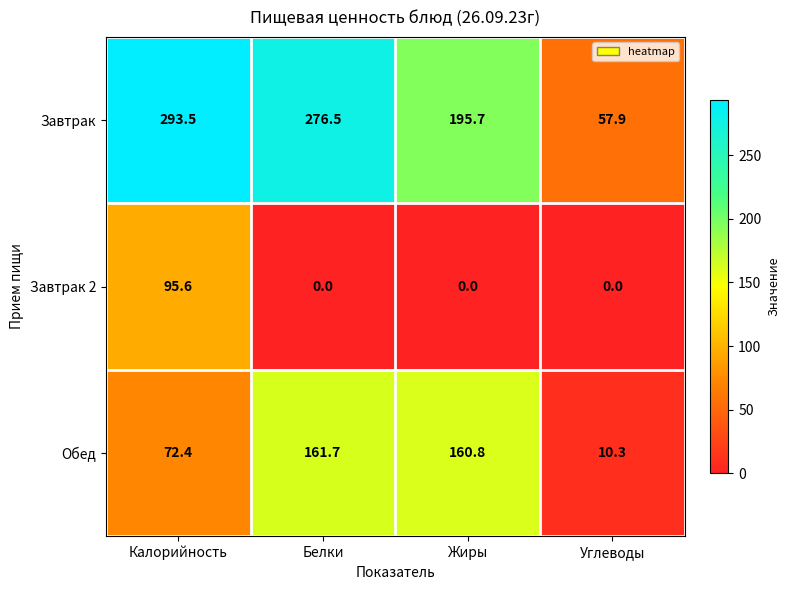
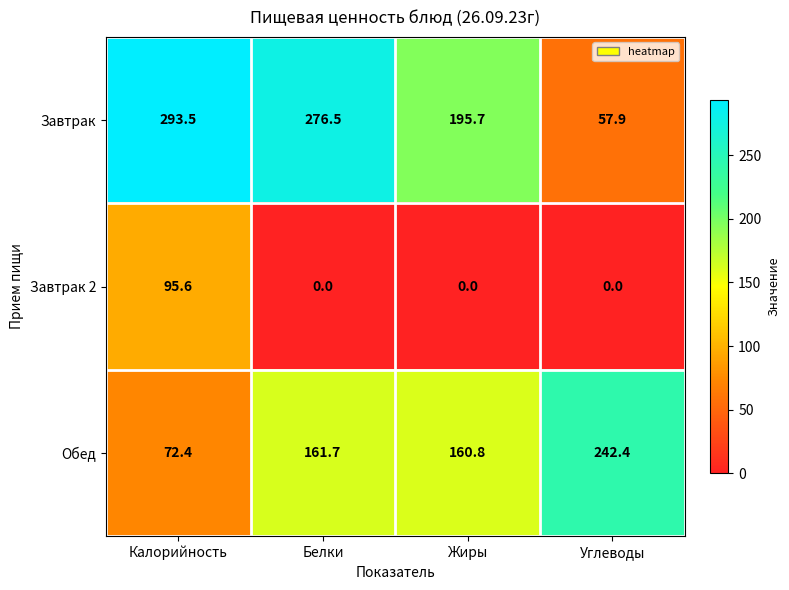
  {
    "Завтрак": {
      "Калорийность": 293.5,
      "Белки": 276.5,
      "Жиры": 195.7,
      "Углеводы": 57.9
    },
    "Завтрак 2": {
      "Калорийность": 95.6,
      "Белки": 0.0,
      "Жиры": 0.0,
      "Углеводы": 0.0
    },
    "Обед": {
      "Калорийность": 72.4,
      "Белки": 161.7,
      "Жиры": 160.8,
-     "Углеводы": 10.3
+     "Углеводы": 242.4
    }
  }
